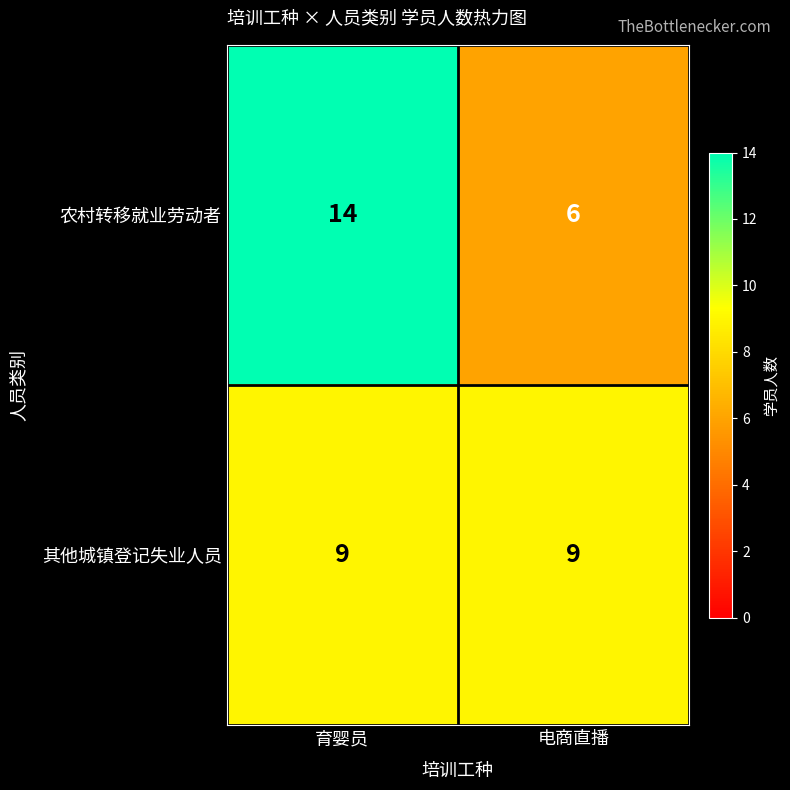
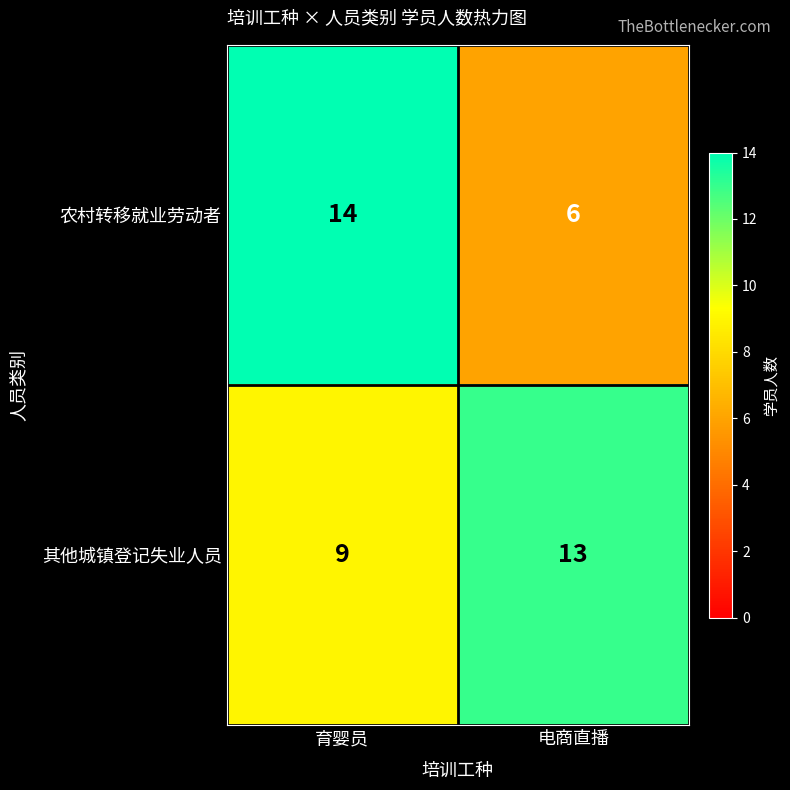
  {
    "农村转移就业劳动者": {
      "育婴员": 14,
      "电商直播": 6
    },
    "其他城镇登记失业人员": {
      "育婴员": 9,
-     "电商直播": 9
+     "电商直播": 13
    }
  }
